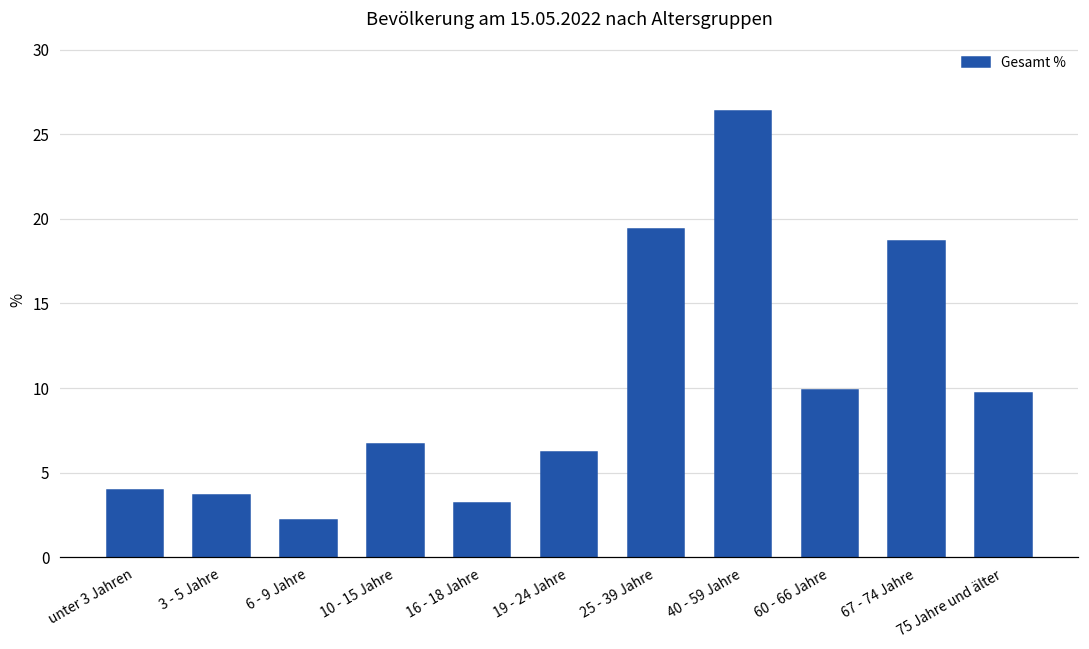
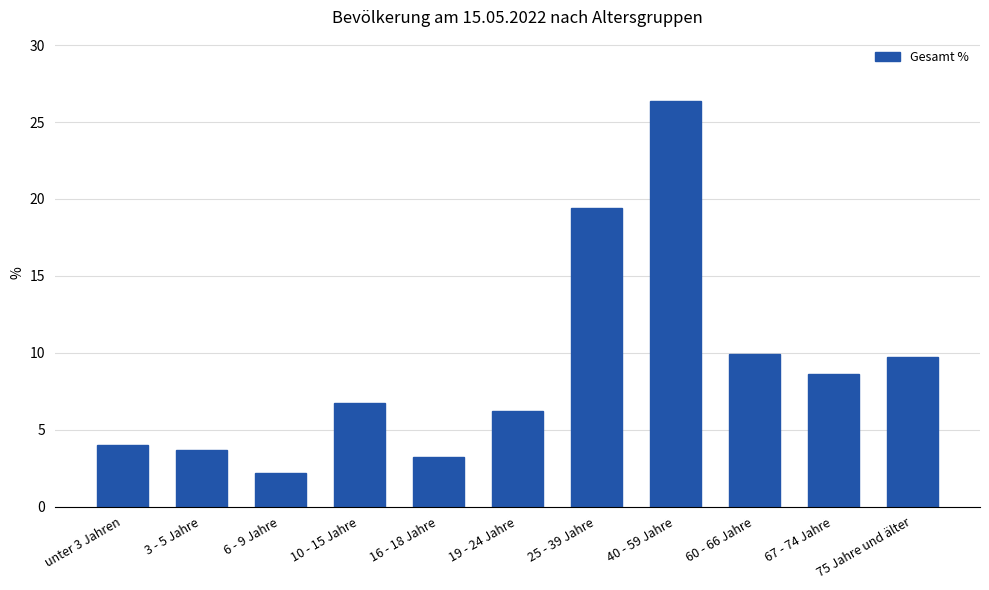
  {
    "unter 3 Jahren": 4.0,
    "3 - 5 Jahre": 3.7,
    "6 - 9 Jahre": 2.2,
    "10 - 15 Jahre": 6.7,
    "16 - 18 Jahre": 3.2,
    "19 - 24 Jahre": 6.2,
    "25 - 39 Jahre": 19.4,
    "40 - 59 Jahre": 26.4,
    "60 - 66 Jahre": 9.9,
-   "67 - 74 Jahre": 18.7,
+   "67 - 74 Jahre": 8.6,
    "75 Jahre und älter": 9.7
  }
